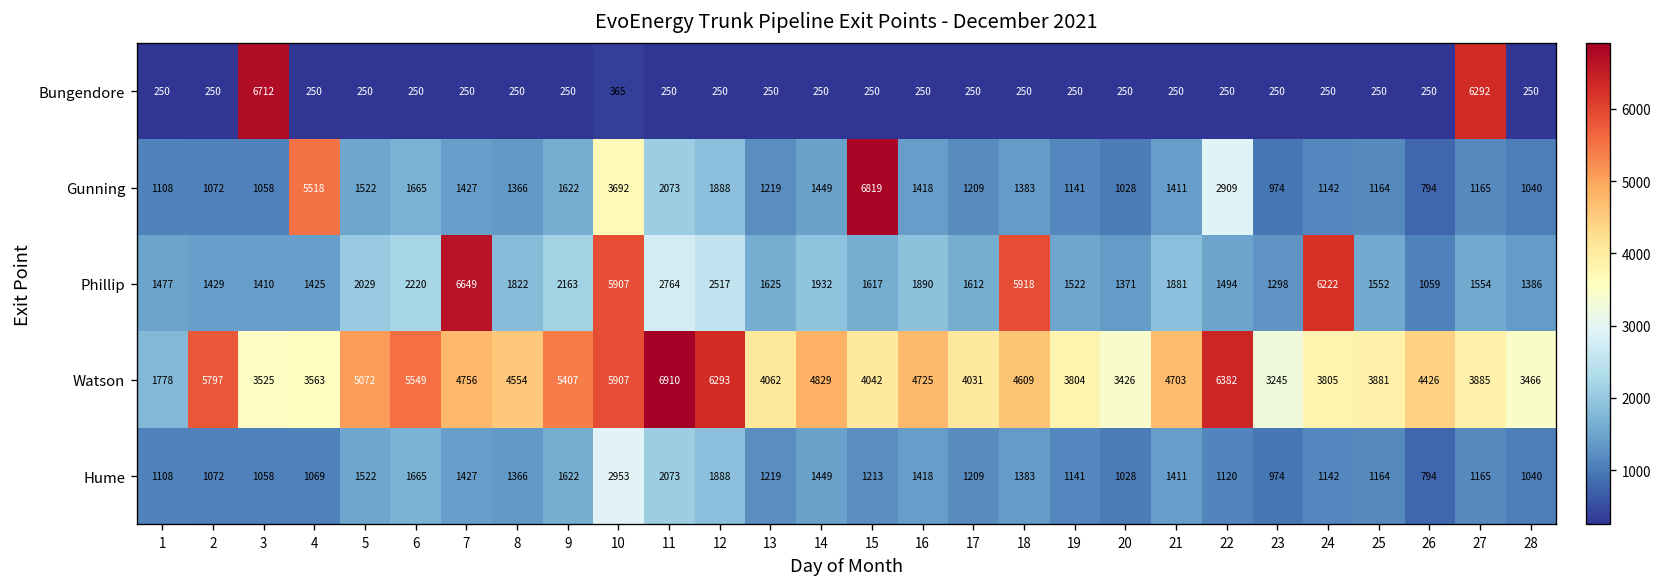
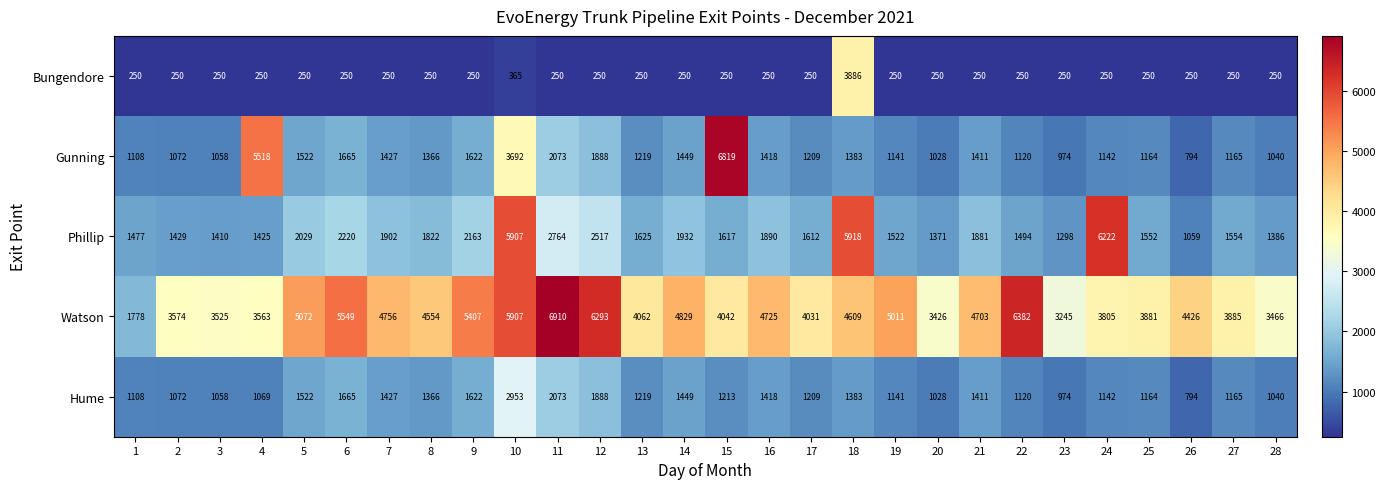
  {
    "Bungendore": {
      "1": 250,
      "2": 250,
-     "3": 6712,
+     "3": 250,
      "4": 250,
      "5": 250,
      "6": 250,
      "7": 250,
      "8": 250,
      "9": 250,
      "10": 365,
      "11": 250,
      "12": 250,
      "13": 250,
      "14": 250,
      "15": 250,
      "16": 250,
      "17": 250,
-     "18": 250,
+     "18": 3886,
      "19": 250,
      "20": 250,
      "21": 250,
      "22": 250,
      "23": 250,
      "24": 250,
      "25": 250,
      "26": 250,
-     "27": 6292,
+     "27": 250,
      "28": 250
    },
    "Gunning": {
      "1": 1108,
      "2": 1072,
      "3": 1058,
      "4": 5518,
      "5": 1522,
      "6": 1665,
      "7": 1427,
      "8": 1366,
      "9": 1622,
      "10": 3692,
      "11": 2073,
      "12": 1888,
      "13": 1219,
      "14": 1449,
      "15": 6819,
      "16": 1418,
      "17": 1209,
      "18": 1383,
      "19": 1141,
      "20": 1028,
      "21": 1411,
-     "22": 2909,
+     "22": 1120,
      "23": 974,
      "24": 1142,
      "25": 1164,
      "26": 794,
      "27": 1165,
      "28": 1040
    },
    "Phillip": {
      "1": 1477,
      "2": 1429,
      "3": 1410,
      "4": 1425,
      "5": 2029,
      "6": 2220,
-     "7": 6649,
+     "7": 1902,
      "8": 1822,
      "9": 2163,
      "10": 5907,
      "11": 2764,
      "12": 2517,
      "13": 1625,
      "14": 1932,
      "15": 1617,
      "16": 1890,
      "17": 1612,
      "18": 5918,
      "19": 1522,
      "20": 1371,
      "21": 1881,
      "22": 1494,
      "23": 1298,
      "24": 6222,
      "25": 1552,
      "26": 1059,
      "27": 1554,
      "28": 1386
    },
    "Watson": {
      "1": 1778,
-     "2": 5797,
+     "2": 3574,
      "3": 3525,
      "4": 3563,
      "5": 5072,
      "6": 5549,
      "7": 4756,
      "8": 4554,
      "9": 5407,
      "10": 5907,
      "11": 6910,
      "12": 6293,
      "13": 4062,
      "14": 4829,
      "15": 4042,
      "16": 4725,
      "17": 4031,
      "18": 4609,
-     "19": 3804,
+     "19": 5011,
      "20": 3426,
      "21": 4703,
      "22": 6382,
      "23": 3245,
      "24": 3805,
      "25": 3881,
      "26": 4426,
      "27": 3885,
      "28": 3466
    },
    "Hume": {
      "1": 1108,
      "2": 1072,
      "3": 1058,
      "4": 1069,
      "5": 1522,
      "6": 1665,
      "7": 1427,
      "8": 1366,
      "9": 1622,
      "10": 2953,
      "11": 2073,
      "12": 1888,
      "13": 1219,
      "14": 1449,
      "15": 1213,
      "16": 1418,
      "17": 1209,
      "18": 1383,
      "19": 1141,
      "20": 1028,
      "21": 1411,
      "22": 1120,
      "23": 974,
      "24": 1142,
      "25": 1164,
      "26": 794,
      "27": 1165,
      "28": 1040
    }
  }
